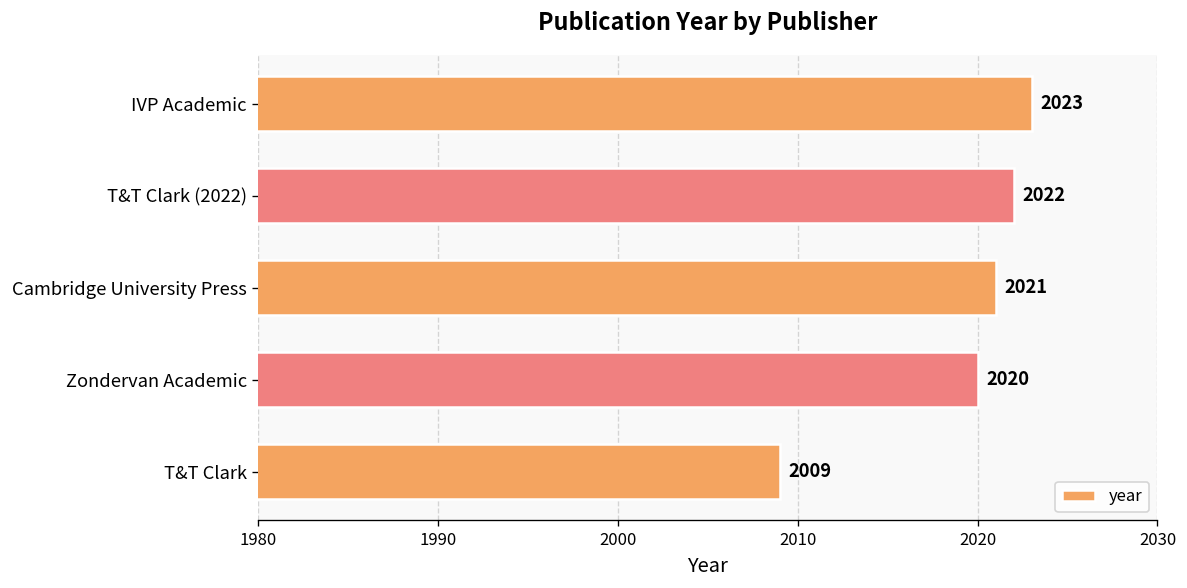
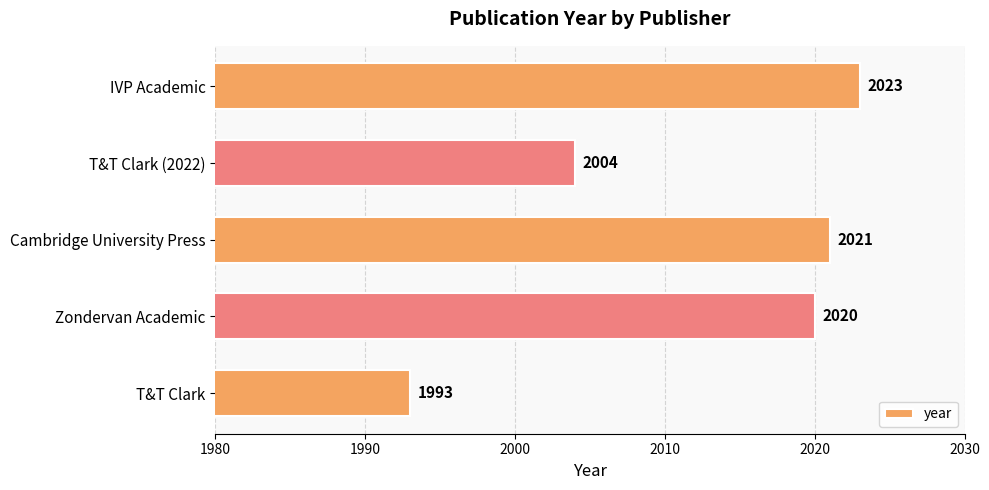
  {
    "IVP Academic": 2023,
-   "T&T Clark (2022)": 2022,
+   "T&T Clark (2022)": 2004,
    "Cambridge University Press": 2021,
    "Zondervan Academic": 2020,
-   "T&T Clark": 2009
+   "T&T Clark": 1993
  }
